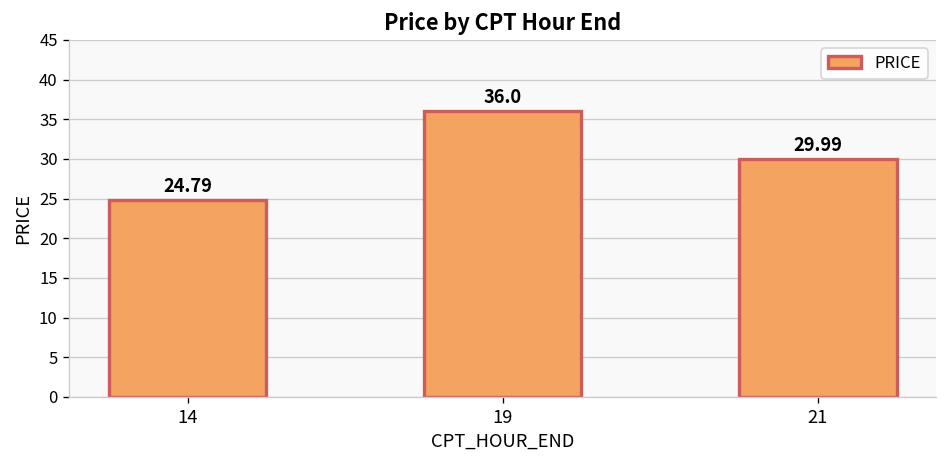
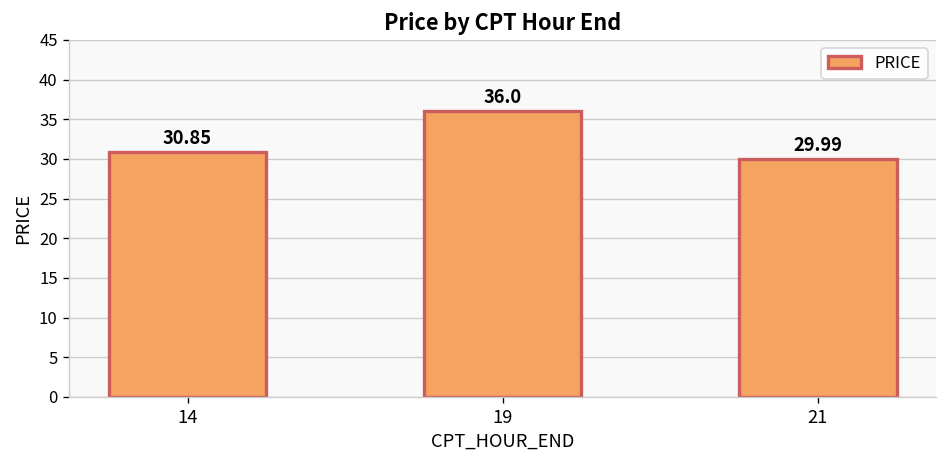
  {
-   "14": 24.79,
+   "14": 30.85,
    "19": 36.0,
    "21": 29.99
  }
